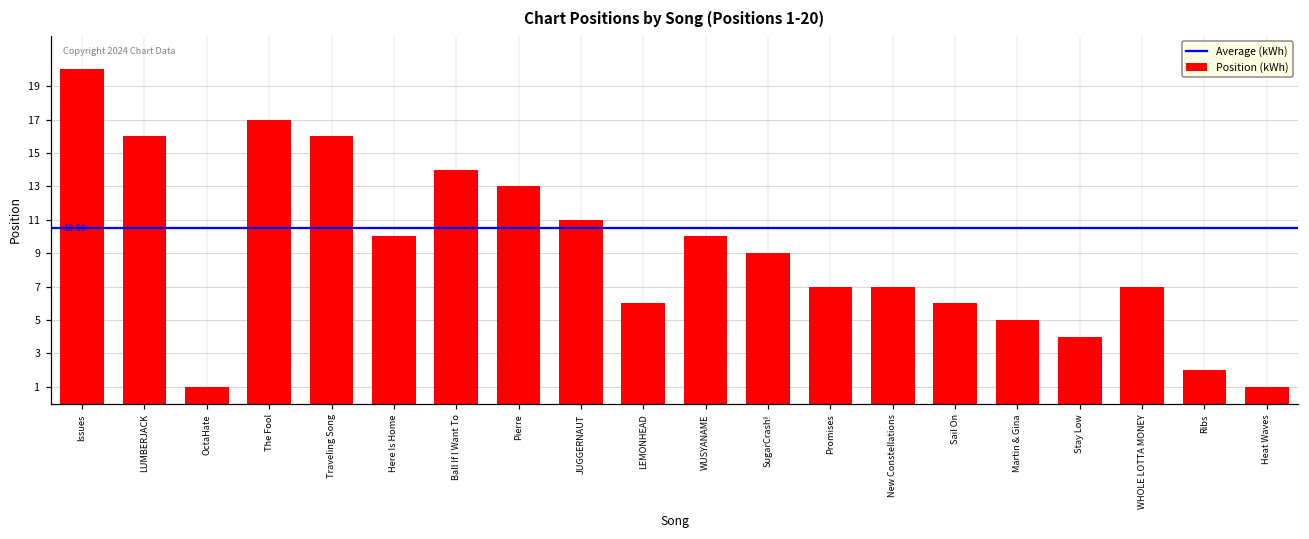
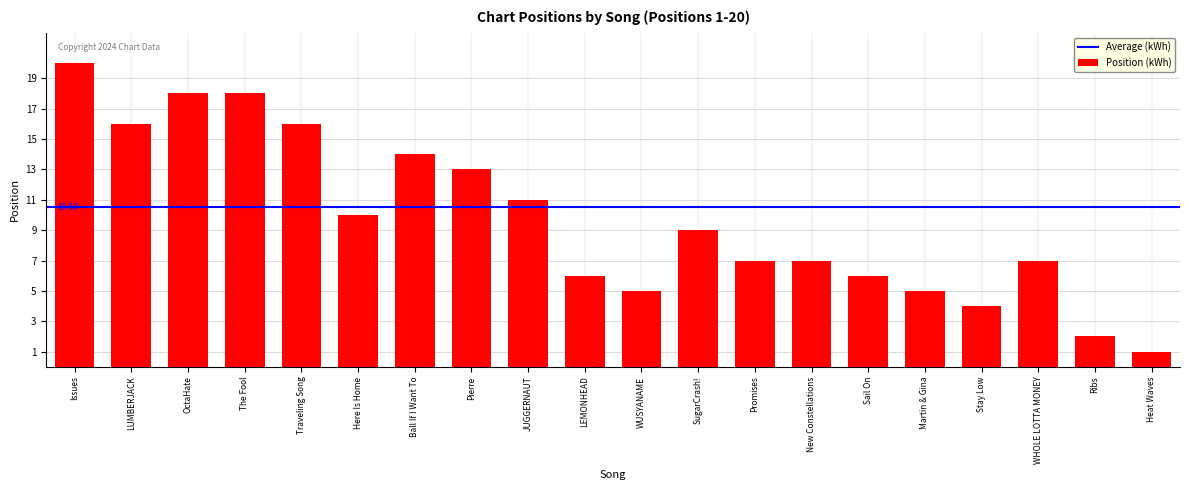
  {
    "LUMBERJACK": 16.0,
-   "OctaHate": 1.0,
-   "The Fool": 17.0,
+   "OctaHate": 18.0,
+   "The Fool": 18.0,
    "Traveling Song": 16.0,
    "Here Is Home": 10.0,
    "Ball If I Want To": 14.0,
    "Pierre": 13.0,
    "JUGGERNAUT": 11.0,
    "LEMONHEAD": 6.0,
-   "WUSYANAME": 10.0,
+   "WUSYANAME": 5.0,
    "SugarCrash!": 9.0,
    "Promises": 7.0,
    "New Constellations": 7.0,
    "Sail On": 6.0,
    "Martin & Gina": 5.0,
    "Stay Low": 4.0,
    "WHOLE LOTTA MONEY": 7.0,
    "Ribs": 2.0,
    "Heat Waves": 1.0
  }
